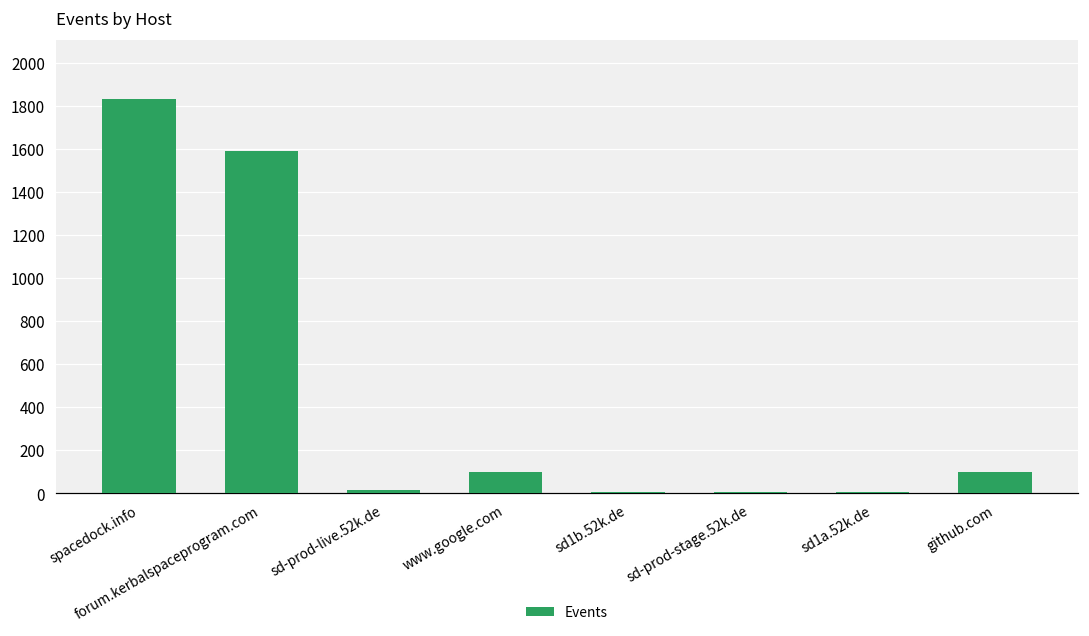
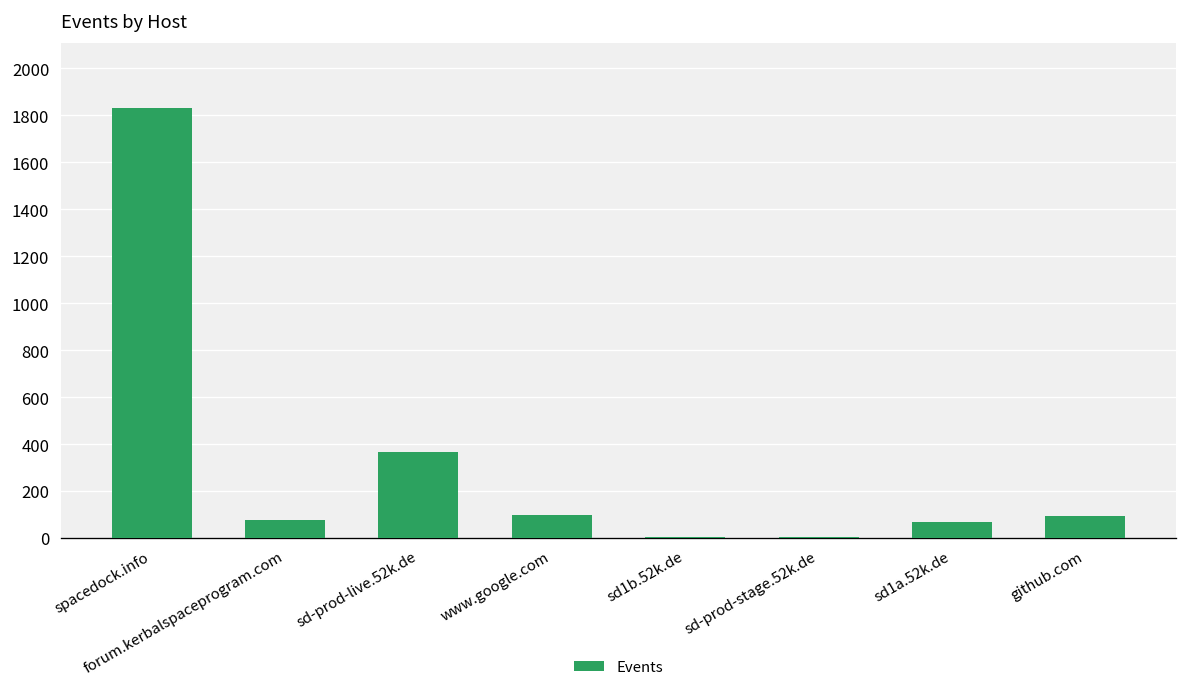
  {
    "spacedock.info": 1830,
-   "forum.kerbalspaceprogram.com": 1590,
-   "sd-prod-live.52k.de": 10,
+   "forum.kerbalspaceprogram.com": 80,
+   "sd-prod-live.52k.de": 370,
    "www.google.com": 100,
-   "sd1a.52k.de": 0,
+   "sd1a.52k.de": 70,
    "github.com": 100
  }
